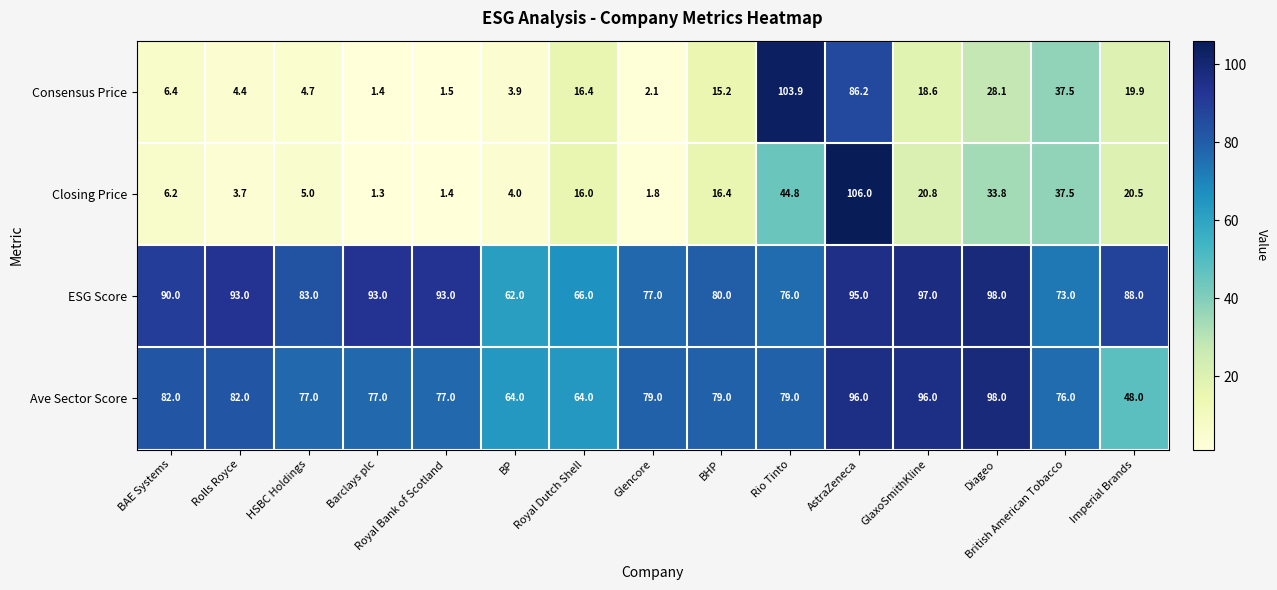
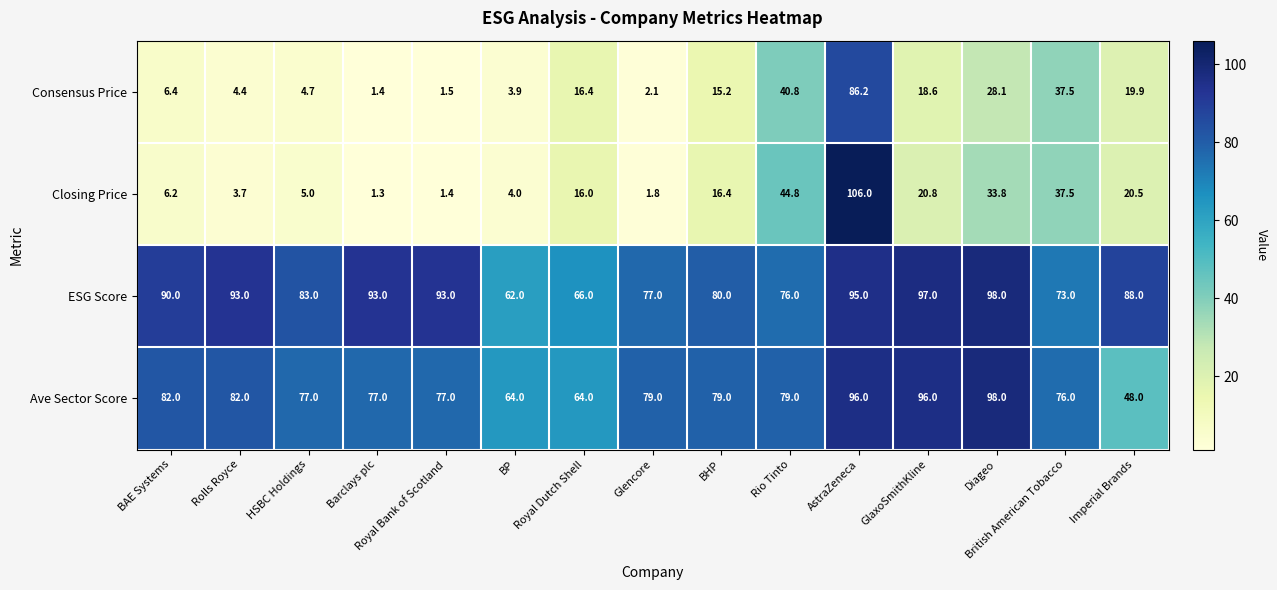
  {
    "Consensus Price": {
      "BAE Systems": 6.4,
      "Rolls Royce": 4.4,
      "HSBC Holdings": 4.7,
      "Barclays plc": 1.4,
      "Royal Bank of Scotland": 1.5,
      "BP": 3.9,
      "Royal Dutch Shell": 16.4,
      "Glencore": 2.1,
      "BHP": 15.2,
-     "Rio Tinto": 103.9,
+     "Rio Tinto": 40.8,
      "AstraZeneca": 86.2,
      "GlaxoSmithKline": 18.6,
      "Diageo": 28.1,
      "British American Tobacco": 37.5,
      "Imperial Brands": 19.9
    },
    "Closing Price": {
      "BAE Systems": 6.2,
      "Rolls Royce": 3.7,
      "HSBC Holdings": 5.0,
      "Barclays plc": 1.3,
      "Royal Bank of Scotland": 1.4,
      "BP": 4.0,
      "Royal Dutch Shell": 16.0,
      "Glencore": 1.8,
      "BHP": 16.4,
      "Rio Tinto": 44.8,
      "AstraZeneca": 106.0,
      "GlaxoSmithKline": 20.8,
      "Diageo": 33.8,
      "British American Tobacco": 37.5,
      "Imperial Brands": 20.5
    },
    "ESG Score": {
      "BAE Systems": 90.0,
      "Rolls Royce": 93.0,
      "HSBC Holdings": 83.0,
      "Barclays plc": 93.0,
      "Royal Bank of Scotland": 93.0,
      "BP": 62.0,
      "Royal Dutch Shell": 66.0,
      "Glencore": 77.0,
      "BHP": 80.0,
      "Rio Tinto": 76.0,
      "AstraZeneca": 95.0,
      "GlaxoSmithKline": 97.0,
      "Diageo": 98.0,
      "British American Tobacco": 73.0,
      "Imperial Brands": 88.0
    },
    "Ave Sector Score": {
      "BAE Systems": 82.0,
      "Rolls Royce": 82.0,
      "HSBC Holdings": 77.0,
      "Barclays plc": 77.0,
      "Royal Bank of Scotland": 77.0,
      "BP": 64.0,
      "Royal Dutch Shell": 64.0,
      "Glencore": 79.0,
      "BHP": 79.0,
      "Rio Tinto": 79.0,
      "AstraZeneca": 96.0,
      "GlaxoSmithKline": 96.0,
      "Diageo": 98.0,
      "British American Tobacco": 76.0,
      "Imperial Brands": 48.0
    }
  }
